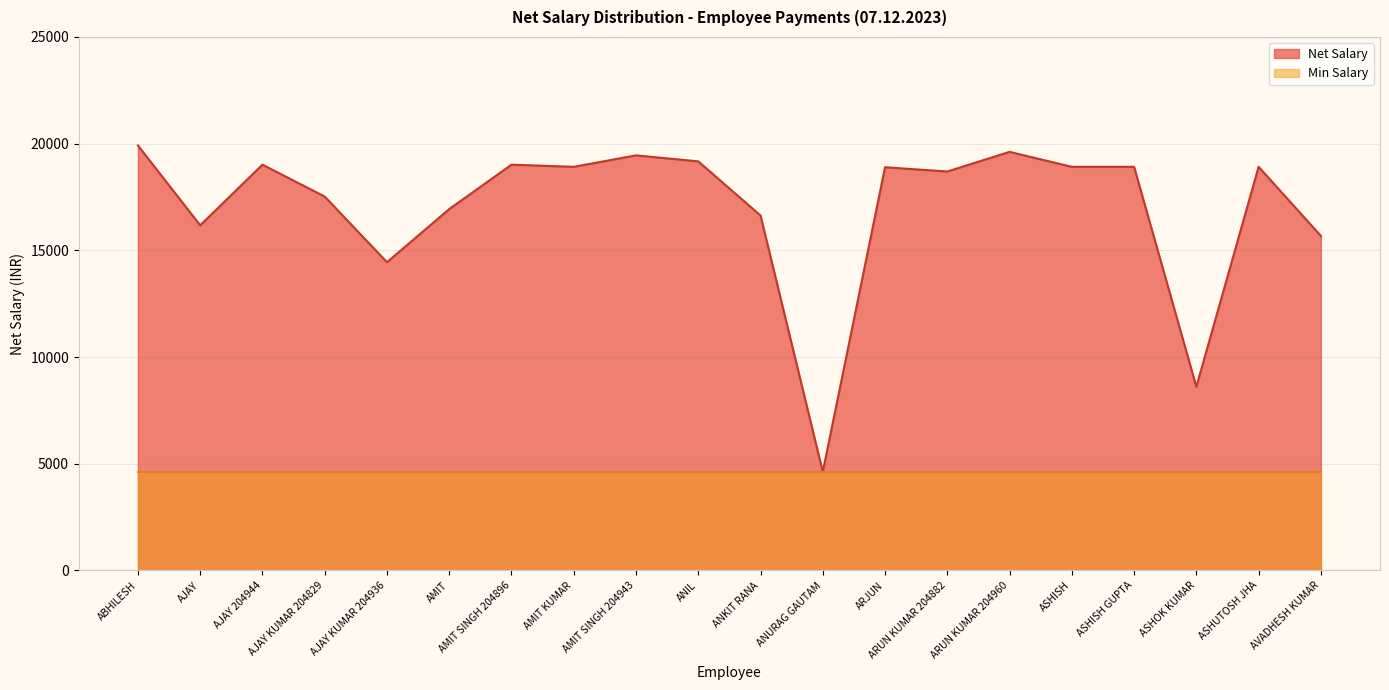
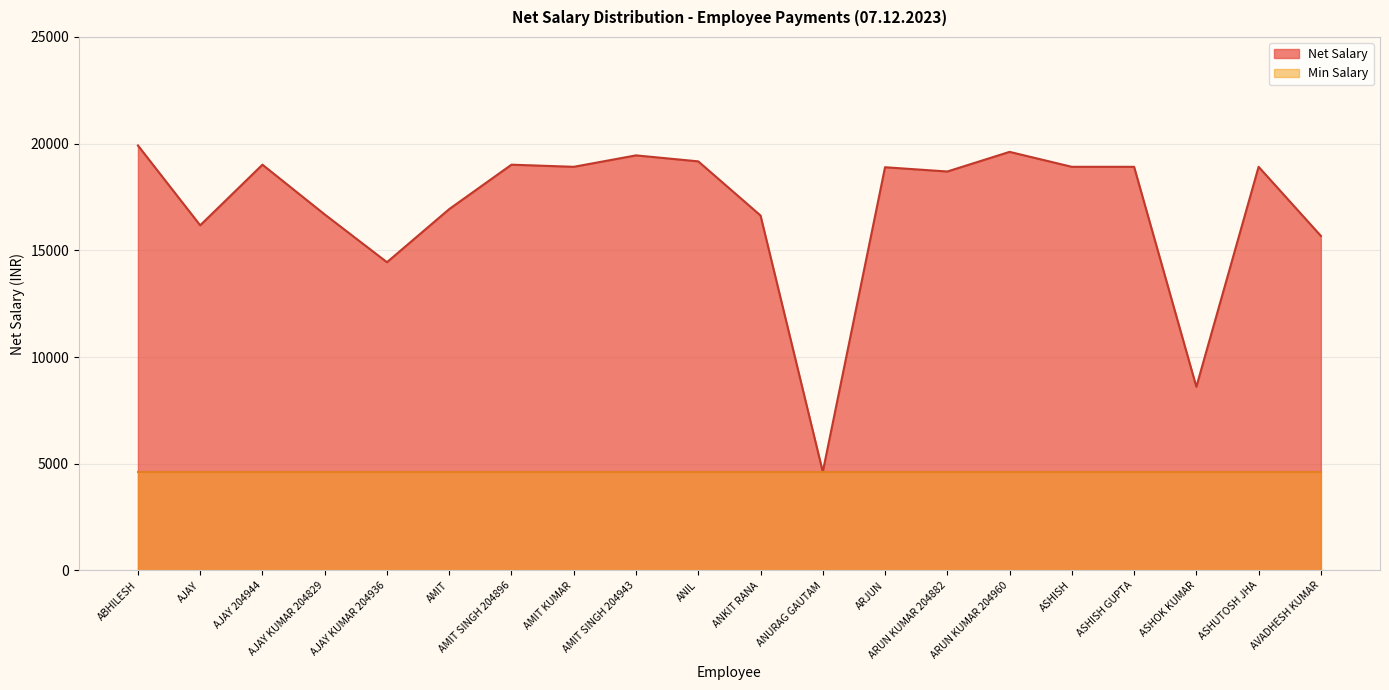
  {
    "Net Salary": {
      "ABHILESH": 19900,
      "AJAY": 16200,
      "AJAY 204944": 19000,
-     "AJAY KUMAR 204829": 17500,
+     "AJAY KUMAR 204829": 16700,
      "AJAY KUMAR 204936": 14400,
      "AMIT": 16900,
      "AMIT SINGH 204896": 19000,
      "AMIT KUMAR": 18900,
      "AMIT SINGH 204943": 19500,
      "ANIL": 19200,
      "ANKIT RANA": 16600,
      "ARJUN": 18900,
      "ARUN KUMAR 204882": 18700,
      "ARUN KUMAR 204960": 19600,
      "ASHISH": 18900,
      "ASHISH GUPTA": 18900,
      "ASHOK KUMAR": 8600,
      "ASHUTOSH JHA": 18900,
      "AVADHESH KUMAR": 15700
    },
    "Min Salary": {
      "ABHILESH": 4600,
      "AJAY": 4600,
      "AJAY 204944": 4600,
      "AJAY KUMAR 204829": 4600,
      "AJAY KUMAR 204936": 4600,
      "AMIT": 4600,
      "AMIT SINGH 204896": 4600,
      "AMIT KUMAR": 4600,
      "AMIT SINGH 204943": 4600,
      "ANIL": 4600,
      "ANKIT RANA": 4600,
      "ARJUN": 4600,
      "ARUN KUMAR 204882": 4600,
      "ARUN KUMAR 204960": 4600,
      "ASHISH": 4600,
      "ASHISH GUPTA": 4600,
      "ASHOK KUMAR": 4600,
      "ASHUTOSH JHA": 4600,
      "AVADHESH KUMAR": 4600
    }
  }
